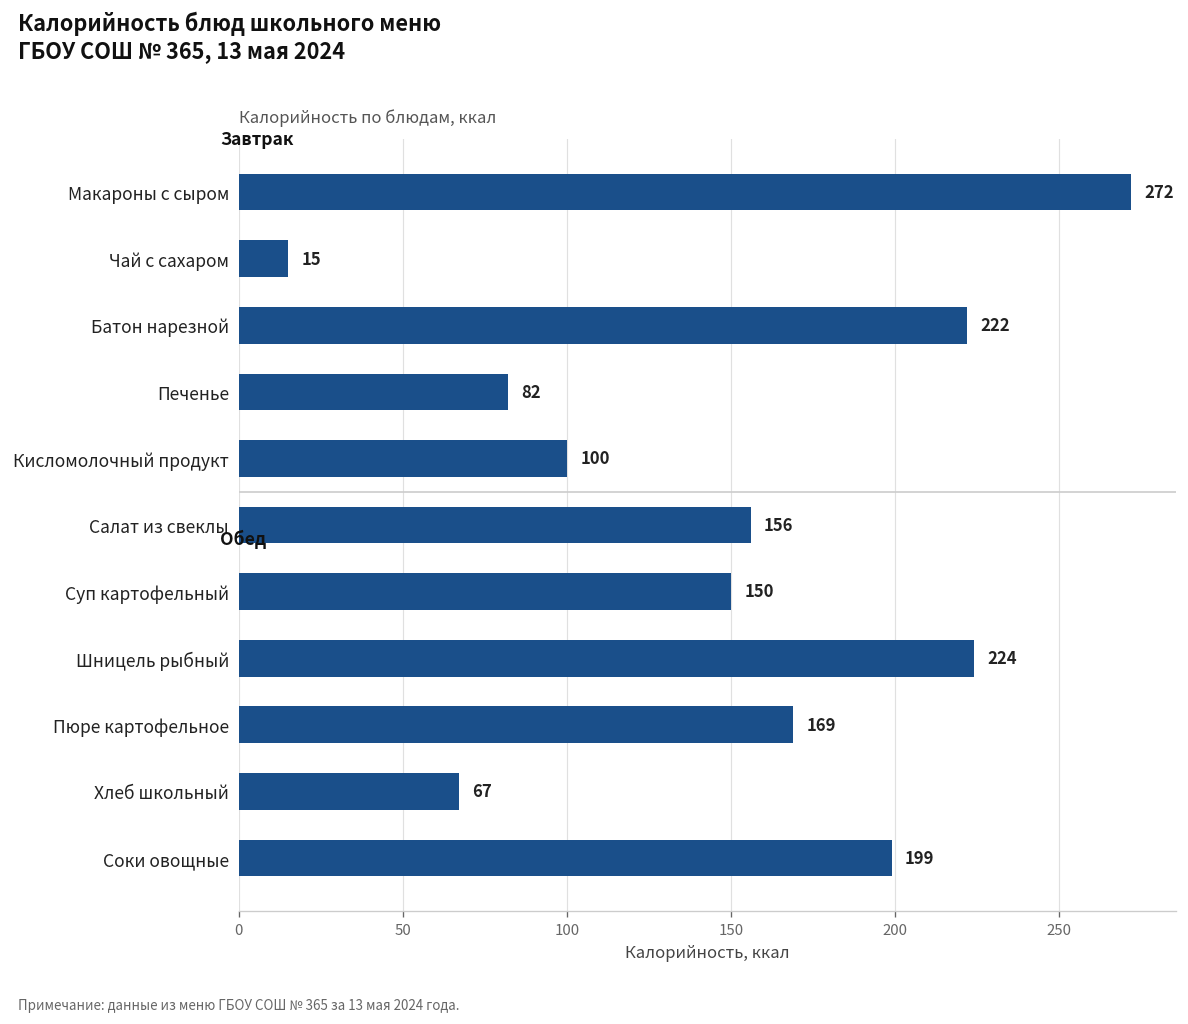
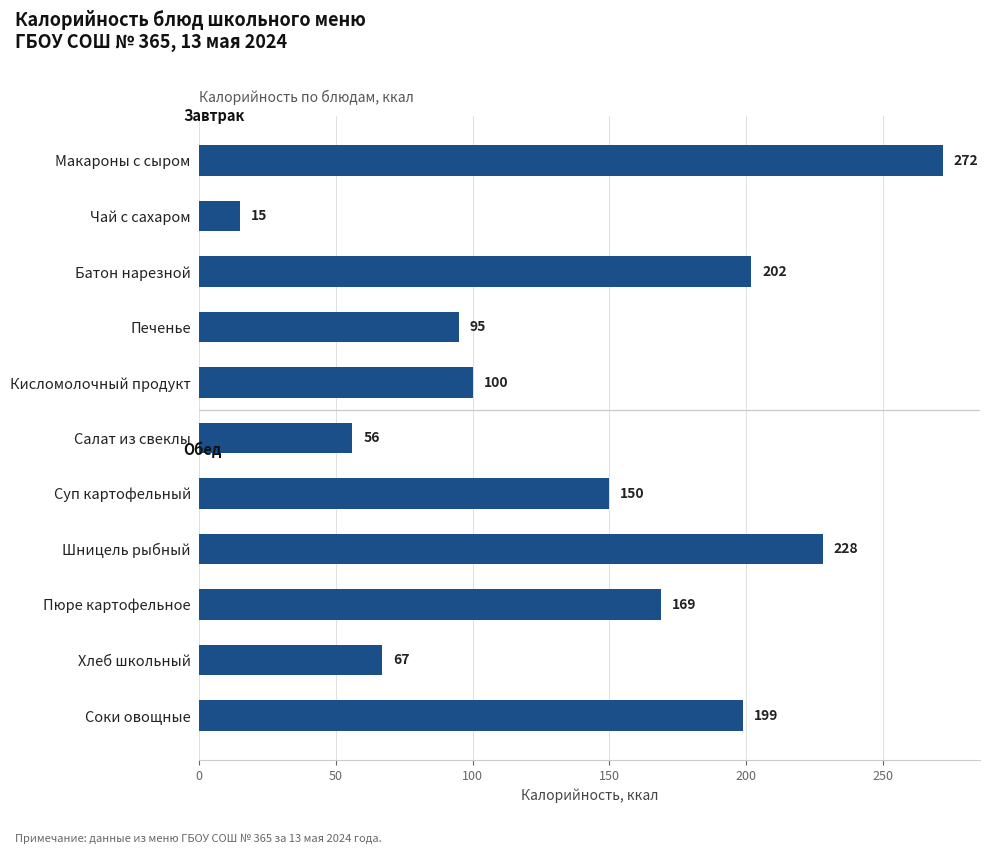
  {
    "Макароны с сыром": 272,
    "Чай с сахаром": 15,
-   "Батон нарезной": 222,
-   "Печенье": 82,
+   "Батон нарезной": 202,
+   "Печенье": 95,
    "Кисломолочный продукт": 100,
-   "Салат из свеклы": 156,
+   "Салат из свеклы": 56,
    "Суп картофельный": 150,
-   "Шницель рыбный": 224,
+   "Шницель рыбный": 228,
    "Пюре картофельное": 169,
    "Хлеб школьный": 67,
    "Соки овощные": 199
  }
